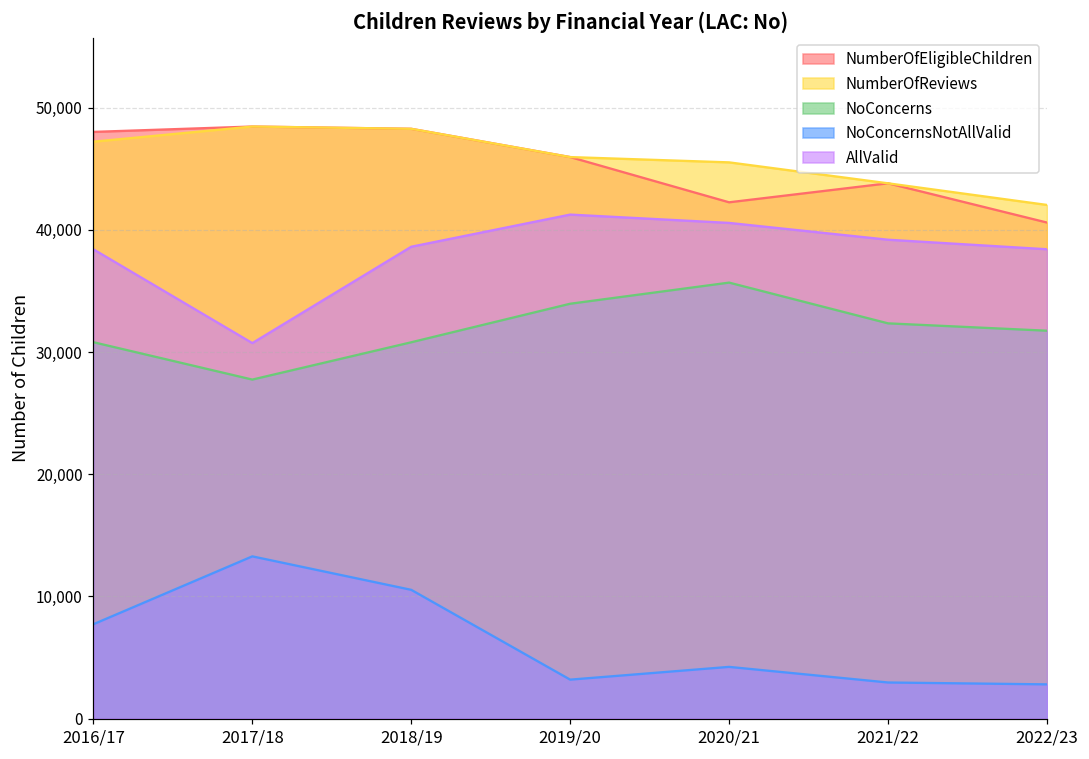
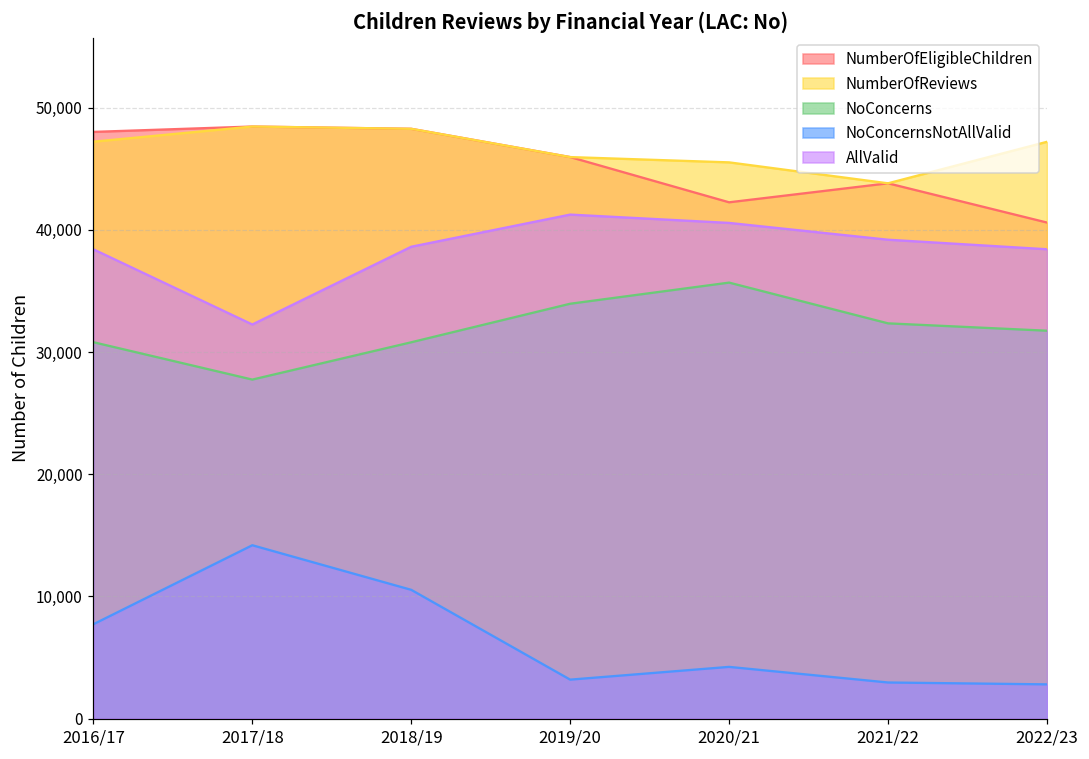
  {
    "NumberOfEligibleChildren": {
      "2016/17": "48,000",
      "2020/21": "42,300",
      "2022/23": "40,600"
    },
    "NumberOfReviews": {
      "2016/17": "47,200",
      "2020/21": "45,500",
-     "2022/23": "42,000"
+     "2022/23": "47,200"
    },
    "NoConcerns": {
      "2016/17": "30,800",
      "2017/18": "27,700",
      "2018/19": "30,800",
      "2019/20": "34,000",
      "2020/21": "35,700",
      "2021/22": "32,300",
      "2022/23": "31,700"
    },
    "NoConcernsNotAllValid": {
      "2016/17": "7,700",
-     "2017/18": "13,300",
+     "2017/18": "14,200",
      "2018/19": "10,500",
      "2019/20": "3,200",
      "2020/21": "4,200",
      "2021/22": "3,000",
      "2022/23": "2,800"
    },
    "AllValid": {
      "2016/17": "38,400",
-     "2017/18": "30,700",
+     "2017/18": "32,300",
      "2018/19": "38,600",
      "2019/20": "41,200",
      "2020/21": "40,600",
      "2021/22": "39,200",
      "2022/23": "38,400"
    }
  }
